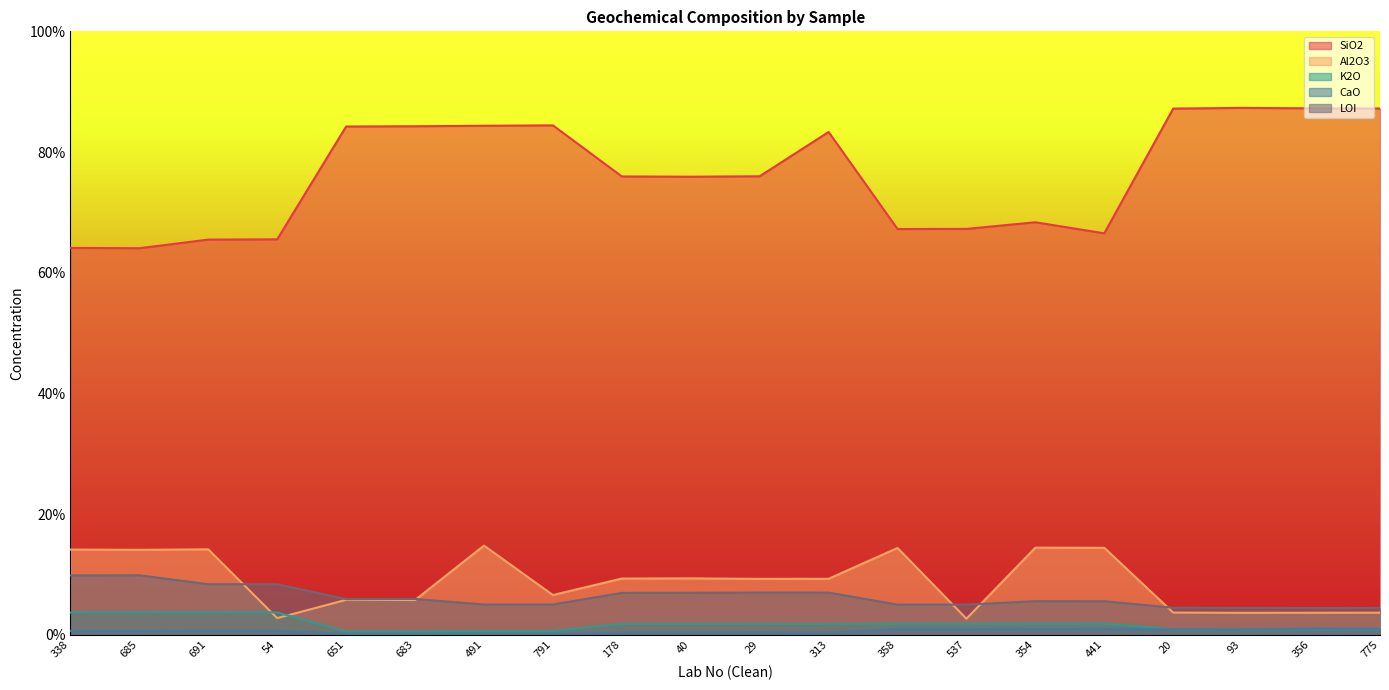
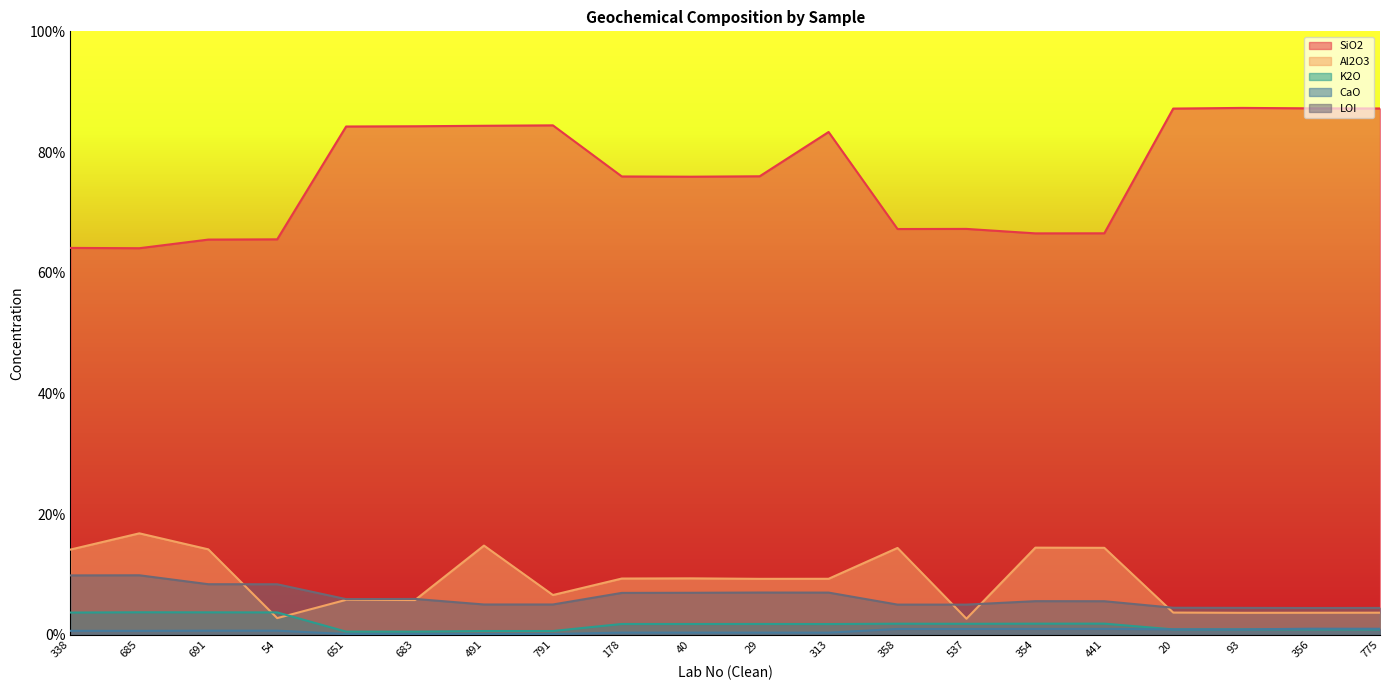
  {
    "SiO2": {
      "338": "64%",
      "685": "64%",
      "691": "65%",
      "54": "66%",
      "651": "84%",
      "683": "84%",
      "491": "84%",
      "791": "84%",
      "178": "76%",
      "40": "76%",
      "29": "76%",
      "313": "83%",
      "358": "67%",
      "537": "67%",
-     "354": "68%",
+     "354": "67%",
      "441": "67%",
      "20": "87%",
      "93": "87%",
      "775": "87%"
    },
    "Al2O3": {
      "338": "14%",
-     "685": "14%",
+     "685": "17%",
      "691": "14%",
      "54": "3%",
      "491": "15%",
      "791": "7%",
      "178": "9%",
      "40": "9%",
      "29": "9%",
      "313": "9%",
      "358": "14%",
      "537": "3%",
      "354": "14%",
      "441": "14%",
      "20": "4%",
      "93": "4%",
      "356": "4%",
      "775": "4%"
    }
  }
